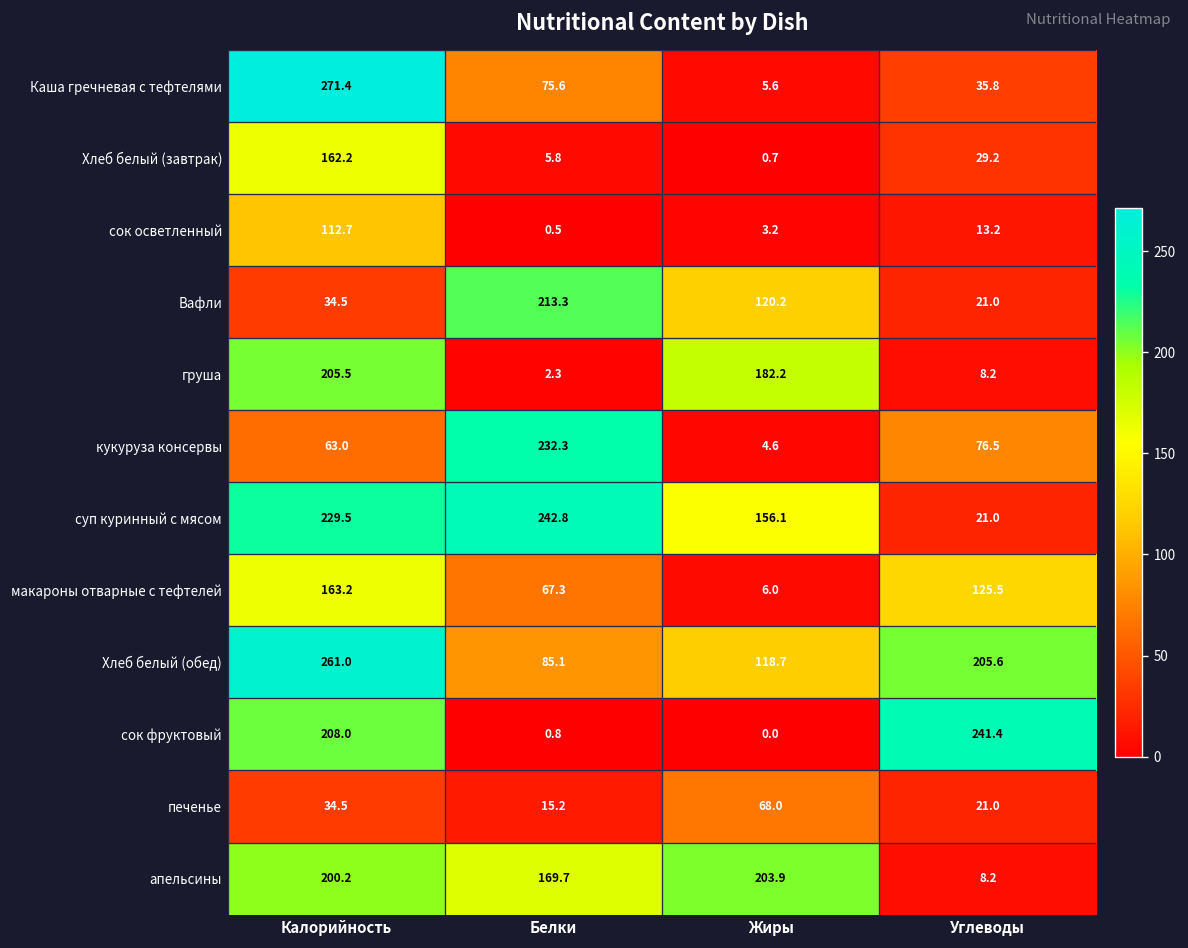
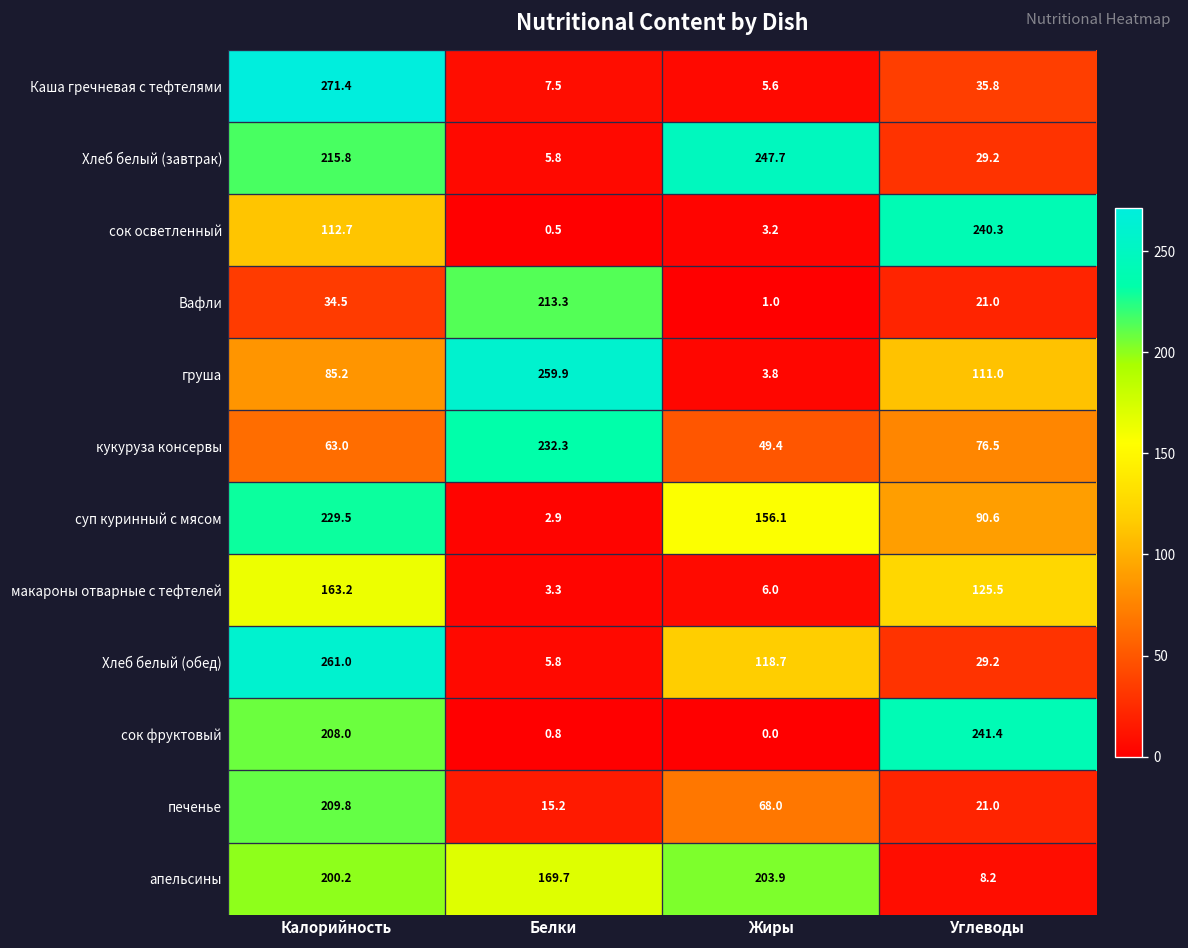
  {
    "Каша гречневая с тефтелями": {
      "Калорийность": 271.4,
-     "Белки": 75.6,
+     "Белки": 7.5,
      "Жиры": 5.6,
      "Углеводы": 35.8
    },
    "Хлеб белый (завтрак)": {
-     "Калорийность": 162.2,
+     "Калорийность": 215.8,
      "Белки": 5.8,
-     "Жиры": 0.7,
+     "Жиры": 247.7,
      "Углеводы": 29.2
    },
    "сок осветленный": {
      "Калорийность": 112.7,
      "Белки": 0.5,
      "Жиры": 3.2,
-     "Углеводы": 13.2
+     "Углеводы": 240.3
    },
    "Вафли": {
      "Калорийность": 34.5,
      "Белки": 213.3,
-     "Жиры": 120.2,
+     "Жиры": 1.0,
      "Углеводы": 21.0
    },
    "груша": {
-     "Калорийность": 205.5,
-     "Белки": 2.3,
-     "Жиры": 182.2,
-     "Углеводы": 8.2
+     "Калорийность": 85.2,
+     "Белки": 259.9,
+     "Жиры": 3.8,
+     "Углеводы": 111.0
    },
    "кукуруза консервы": {
      "Калорийность": 63.0,
      "Белки": 232.3,
-     "Жиры": 4.6,
+     "Жиры": 49.4,
      "Углеводы": 76.5
    },
    "суп куринный с мясом": {
      "Калорийность": 229.5,
-     "Белки": 242.8,
+     "Белки": 2.9,
      "Жиры": 156.1,
-     "Углеводы": 21.0
+     "Углеводы": 90.6
    },
    "макароны отварные с тефтелей": {
      "Калорийность": 163.2,
-     "Белки": 67.3,
+     "Белки": 3.3,
      "Жиры": 6.0,
      "Углеводы": 125.5
    },
    "Хлеб белый (обед)": {
      "Калорийность": 261.0,
-     "Белки": 85.1,
+     "Белки": 5.8,
      "Жиры": 118.7,
-     "Углеводы": 205.6
+     "Углеводы": 29.2
    },
    "сок фруктовый": {
      "Калорийность": 208.0,
      "Белки": 0.8,
      "Жиры": 0.0,
      "Углеводы": 241.4
    },
    "печенье": {
-     "Калорийность": 34.5,
+     "Калорийность": 209.8,
      "Белки": 15.2,
      "Жиры": 68.0,
      "Углеводы": 21.0
    },
    "апельсины": {
      "Калорийность": 200.2,
      "Белки": 169.7,
      "Жиры": 203.9,
      "Углеводы": 8.2
    }
  }
